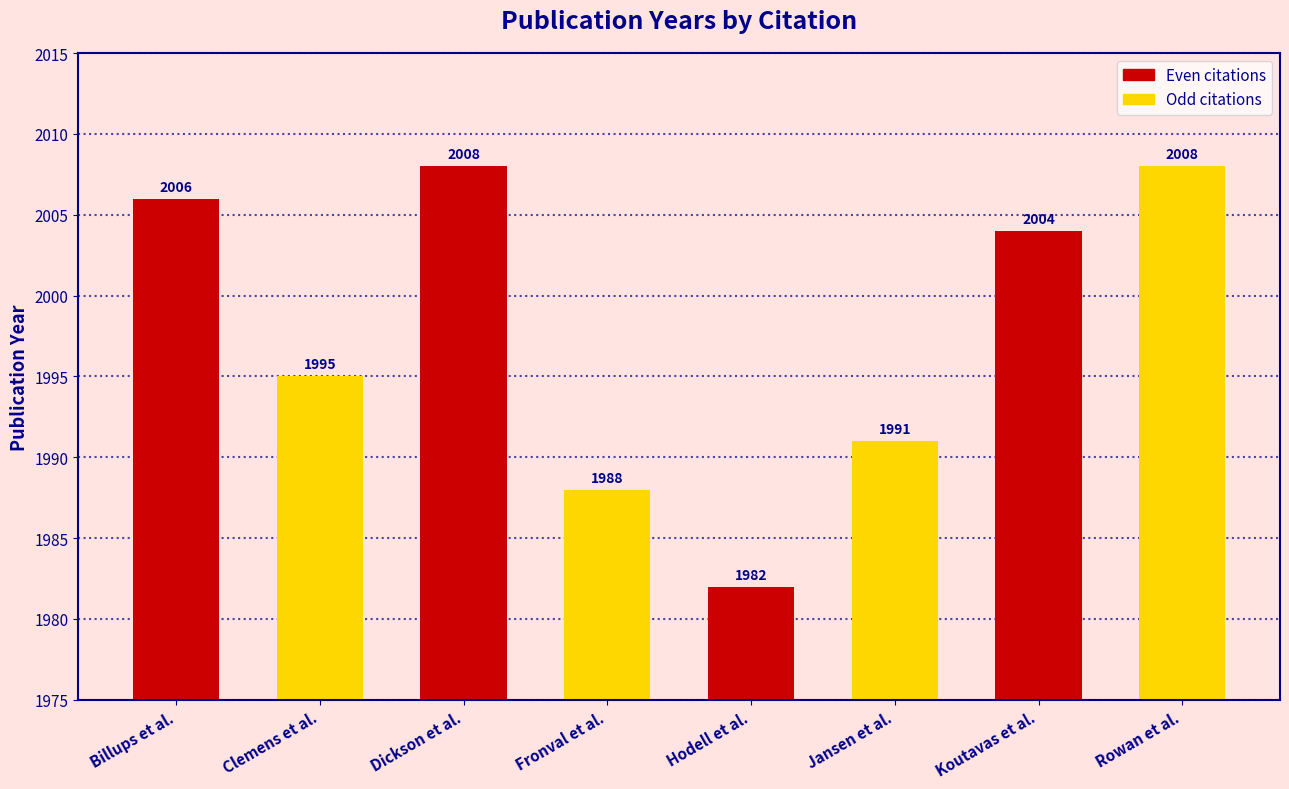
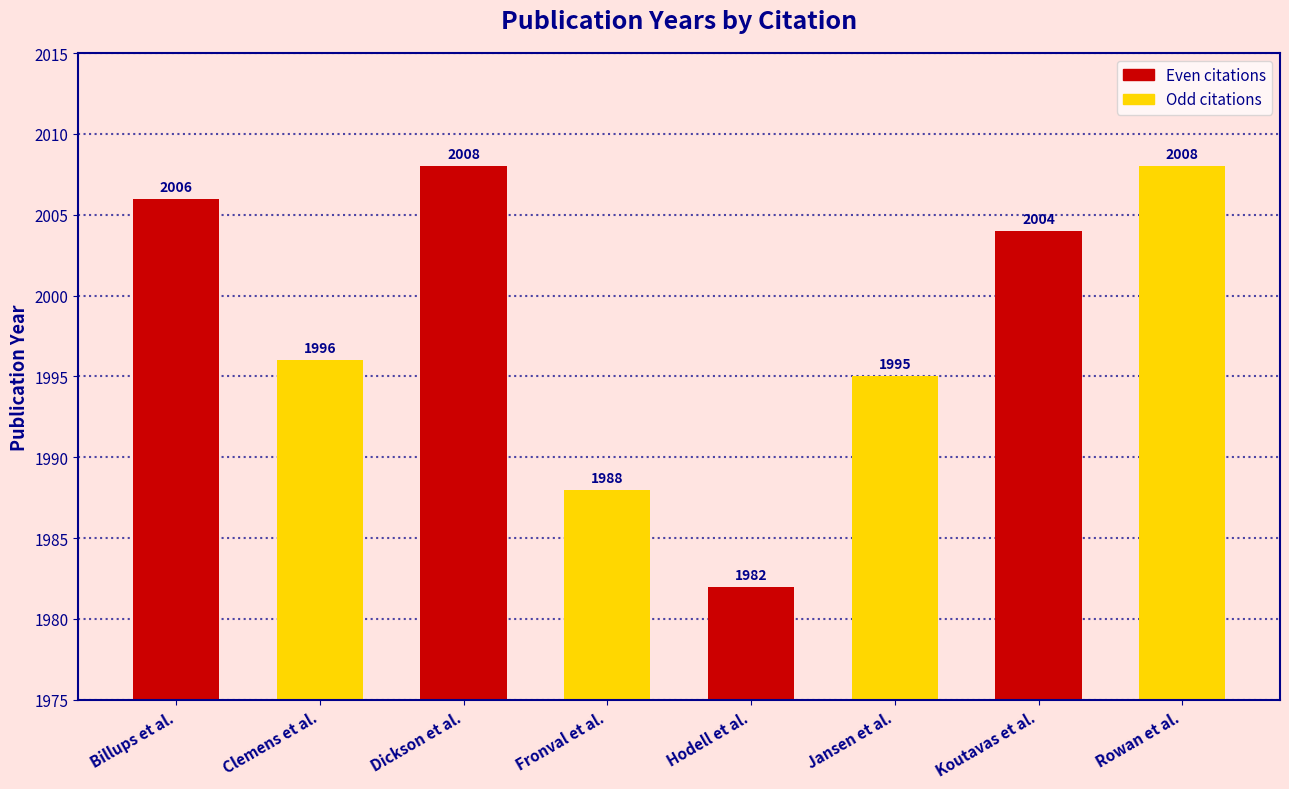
  {
    "Billups et al.": 2006,
-   "Clemens et al.": 1995,
+   "Clemens et al.": 1996,
    "Dickson et al.": 2008,
    "Fronval et al.": 1988,
    "Hodell et al.": 1982,
-   "Jansen et al.": 1991,
+   "Jansen et al.": 1995,
    "Koutavas et al.": 2004,
    "Rowan et al.": 2008
  }
